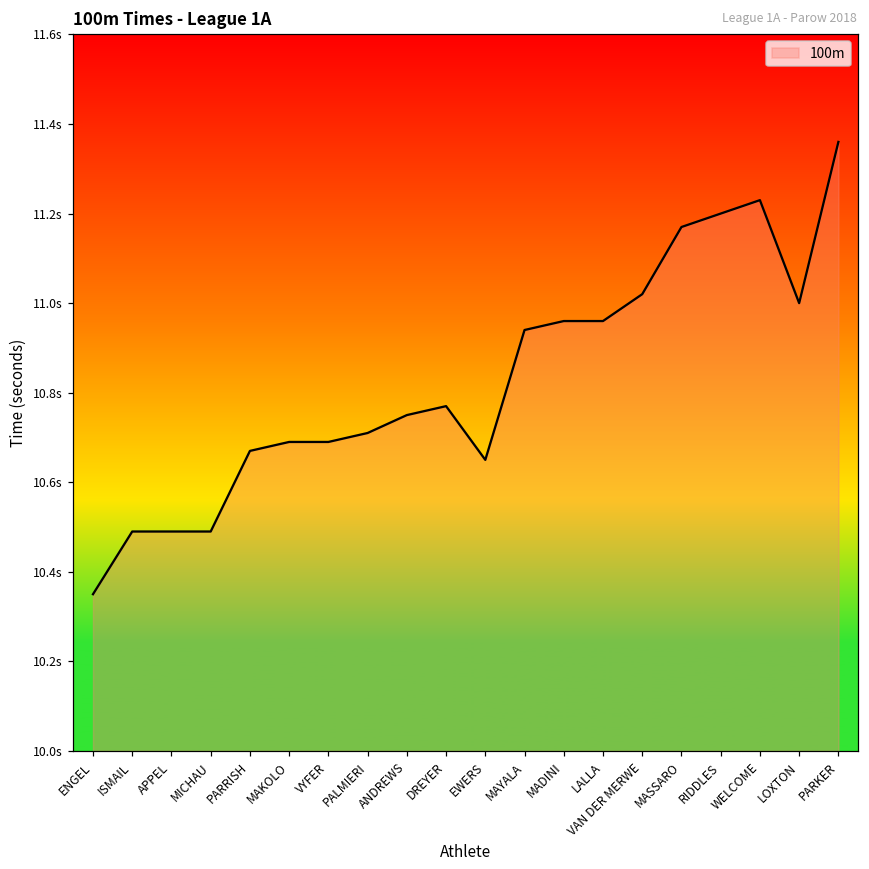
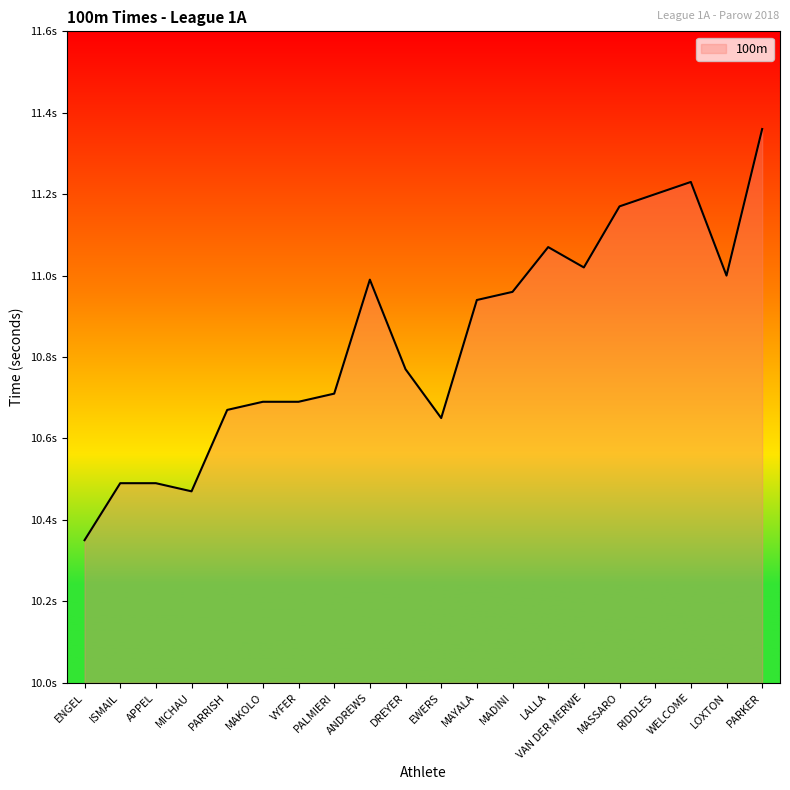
  {
    "ENGEL": "10.35s",
    "ISMAIL": "10.49s",
    "APPEL": "10.49s",
-   "MICHAU": "10.49s",
+   "MICHAU": "10.47s",
    "PARRISH": "10.67s",
    "MAKOLO": "10.69s",
    "VYFER": "10.69s",
    "PALMIERI": "10.71s",
-   "ANDREWS": "10.75s",
+   "ANDREWS": "10.99s",
    "DREYER": "10.77s",
    "EWERS": "10.65s",
    "MAYALA": "10.94s",
    "MADINI": "10.96s",
-   "LALLA": "10.96s",
+   "LALLA": "11.07s",
    "VAN DER MERWE": "11.02s",
    "MASSARO": "11.17s",
    "RIDDLES": "11.20s",
    "WELCOME": "11.23s",
    "LOXTON": "11.00s",
    "PARKER": "11.36s"
  }
